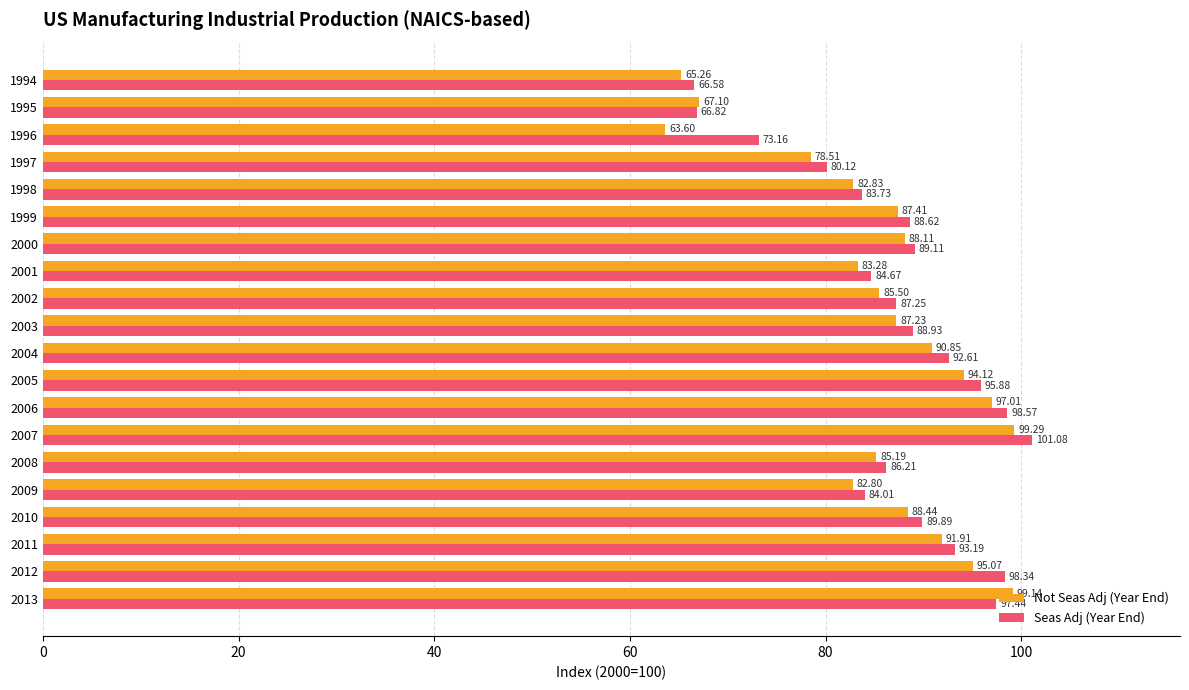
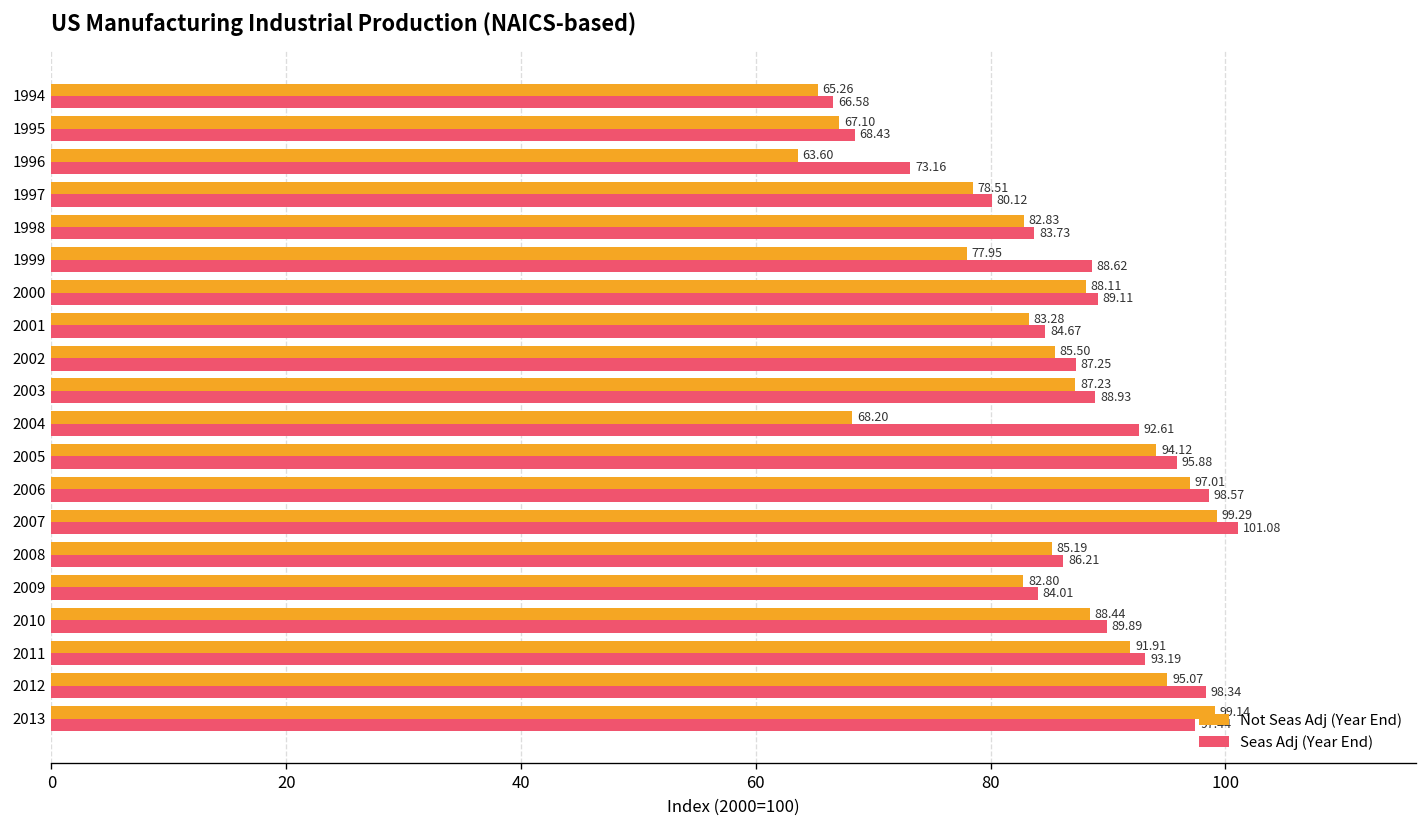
  {
    "Not Seas Adj (Year End)": {
      "1994": 65.26,
      "1995": 67.10,
      "1996": 63.60,
      "1997": 78.51,
      "1998": 82.83,
-     "1999": 87.41,
+     "1999": 77.95,
      "2000": 88.11,
      "2001": 83.28,
      "2002": 85.50,
      "2003": 87.23,
-     "2004": 90.85,
+     "2004": 68.20,
      "2005": 94.12,
      "2006": 97.01,
      "2007": 99.29,
      "2008": 85.19,
      "2009": 82.80,
      "2010": 88.44,
      "2011": 91.91,
      "2012": 95.07,
      "2013": 99.14
    },
    "Seas Adj (Year End)": {
      "1994": 66.58,
-     "1995": 66.82,
+     "1995": 68.43,
      "1996": 73.16,
      "1997": 80.12,
      "1998": 83.73,
      "1999": 88.62,
      "2000": 89.11,
      "2001": 84.67,
      "2002": 87.25,
      "2003": 88.93,
      "2004": 92.61,
      "2005": 95.88,
      "2006": 98.57,
      "2007": 101.08,
      "2008": 86.21,
      "2009": 84.01,
      "2010": 89.89,
      "2011": 93.19,
      "2012": 98.34,
      "2013": 97.44
    }
  }
